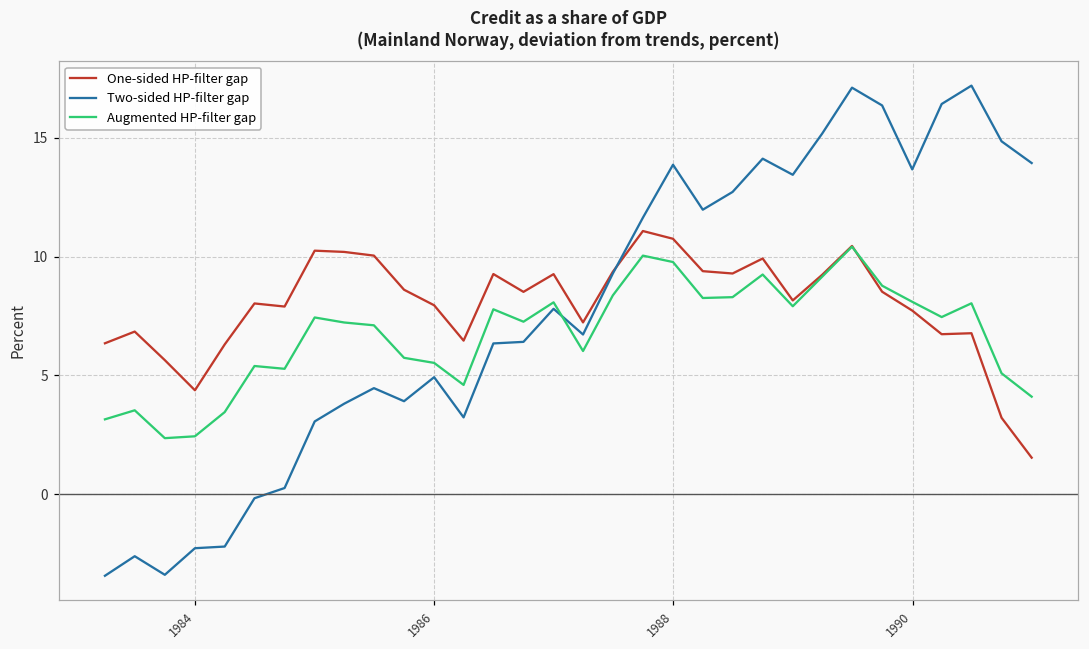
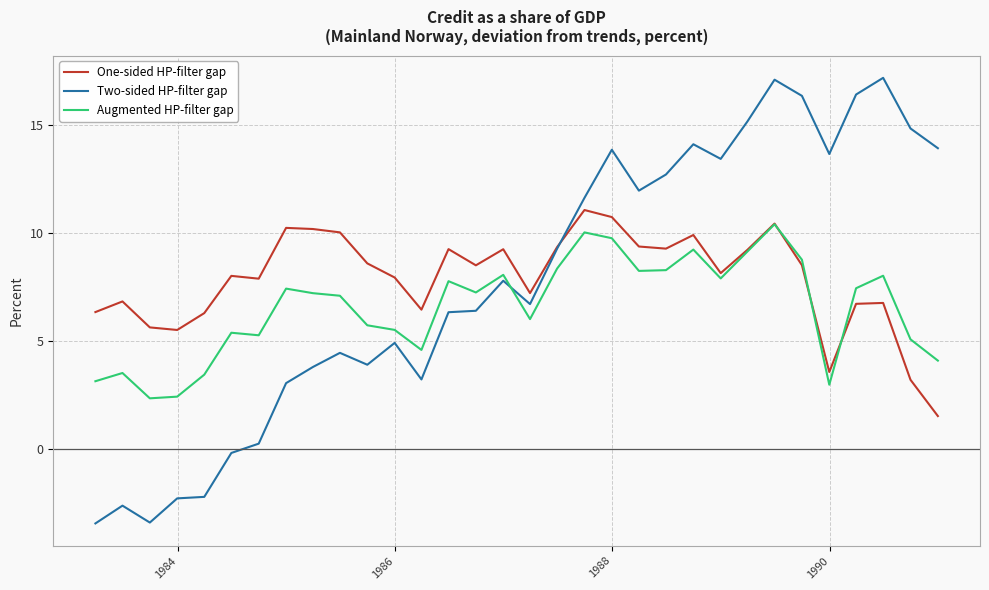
  {
    "One-sided HP-filter gap": {
-     "1984": 4.4,
+     "1984": 5.5,
      "1986": 8.0,
      "1988": 10.7,
-     "1990": 7.7
+     "1990": 3.6
    },
    "Two-sided HP-filter gap": {
      "1984": -2.3,
      "1986": 4.9,
      "1988": 13.9,
      "1990": 13.7
    },
    "Augmented HP-filter gap": {
      "1984": 2.4,
      "1986": 5.5,
      "1988": 9.8,
-     "1990": 8.1
+     "1990": 3.0
    }
  }
